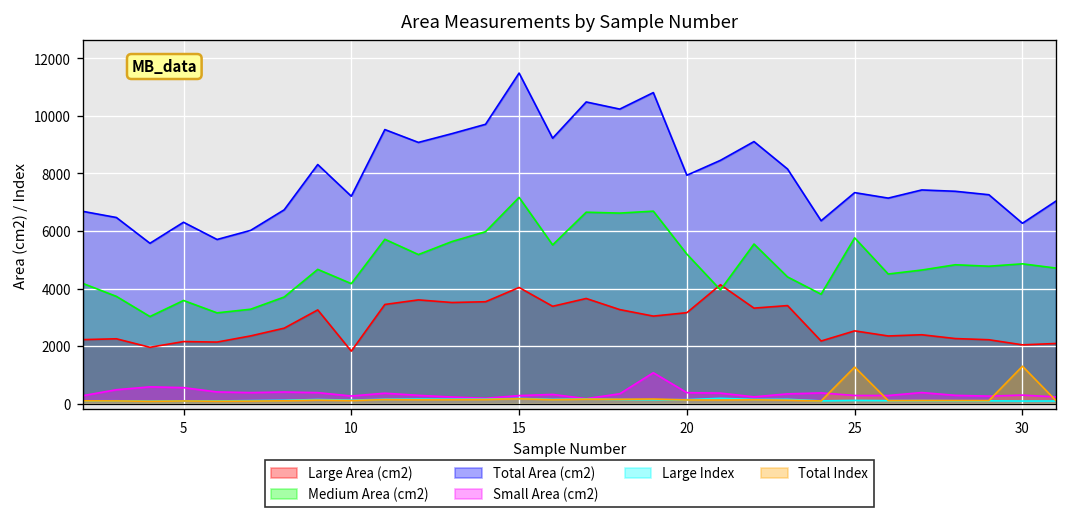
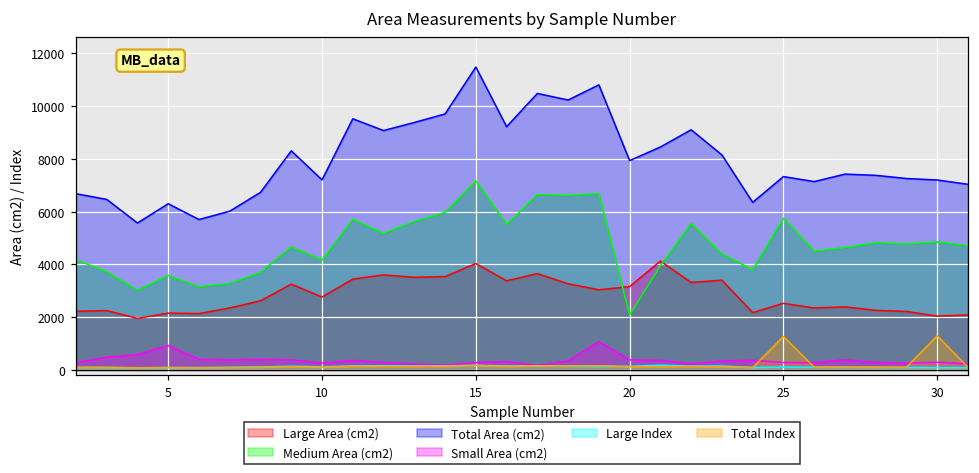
  {
    "Large Area (cm2)": {
      "5": 2200,
-     "10": 1800,
+     "10": 2800,
      "15": 4000,
      "20": 3200,
      "25": 2500,
      "30": 2000
    },
    "Medium Area (cm2)": {
      "5": 3600,
      "10": 4200,
      "15": 7200,
-     "20": 5200,
+     "20": 2100,
      "25": 5800,
      "30": 4900
    },
    "Total Area (cm2)": {
      "5": 6300,
      "10": 7200,
      "15": 11500,
      "20": 7900,
      "25": 7300,
-     "30": 6300
+     "30": 7200
    },
    "Small Area (cm2)": {
-     "5": 600,
+     "5": 900,
      "10": 300,
      "20": 400,
      "25": 300,
      "30": 300
    },
    "Large Index": {
      "25": 100,
      "30": 100
    },
    "Total Index": {
      "25": 1300,
      "30": 1300
    }
  }
